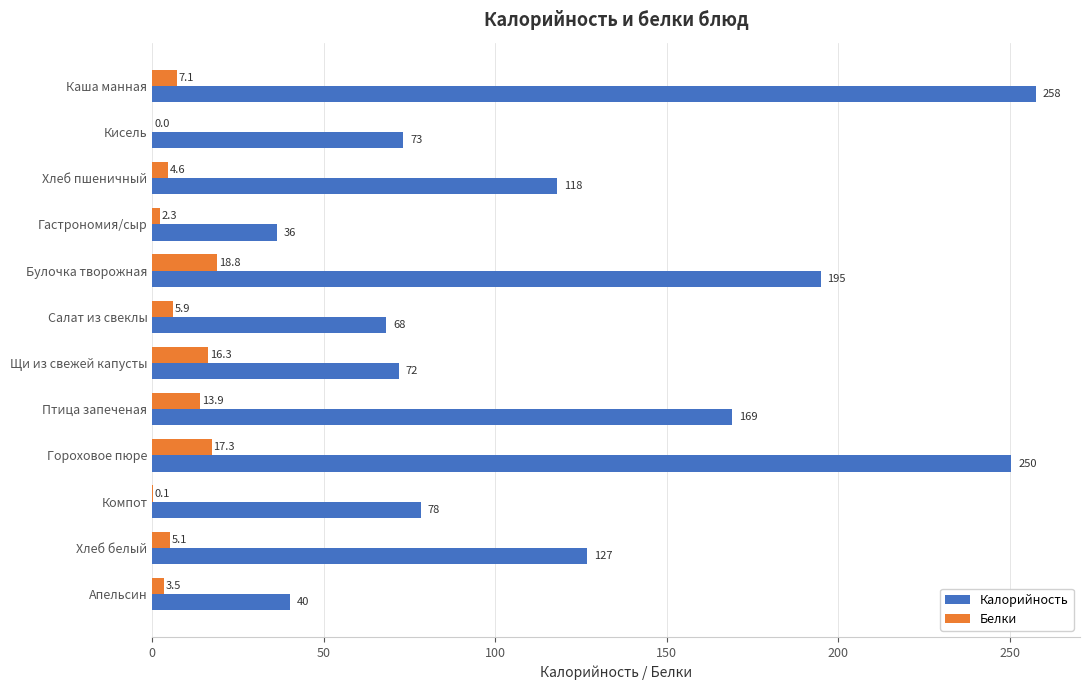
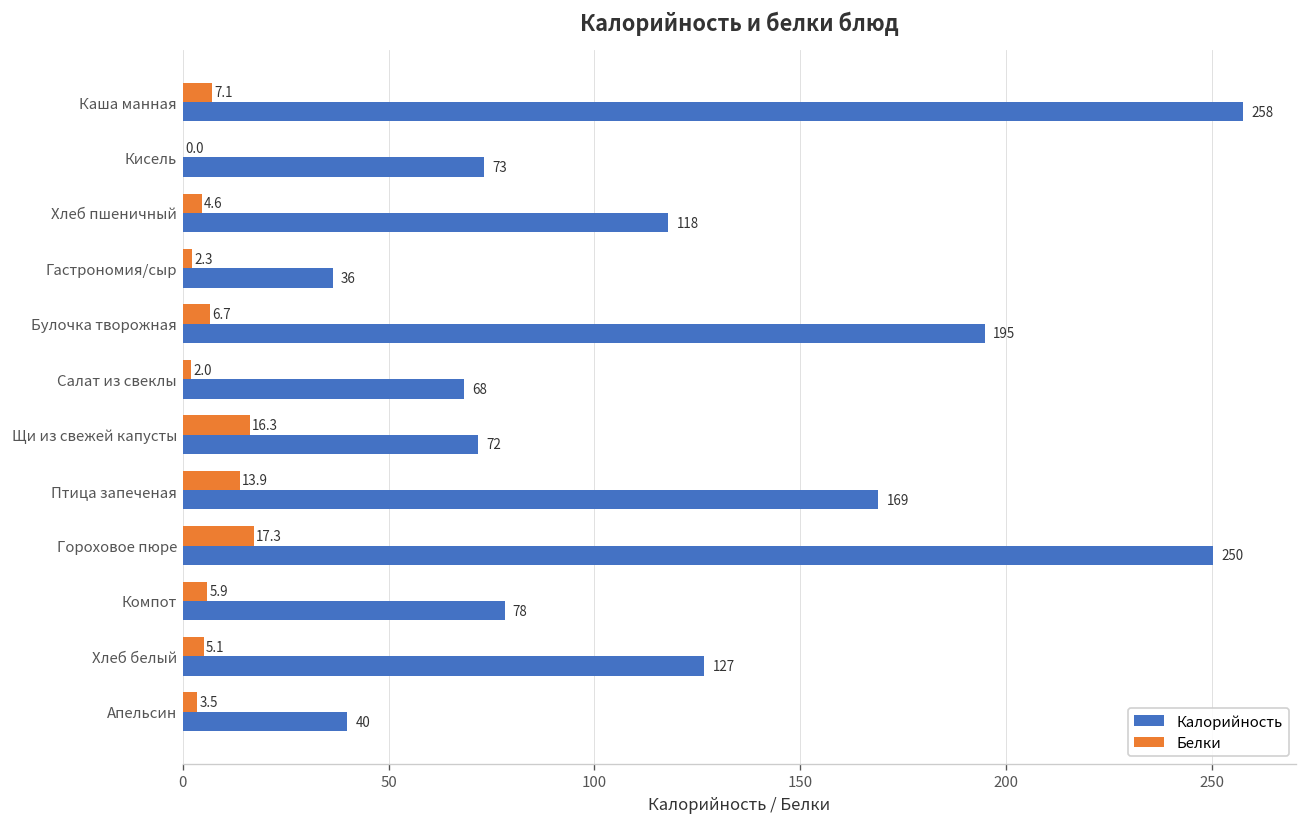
  {
    "Калорийность": {
      "Каша манная": 258,
      "Кисель": 73,
      "Хлеб пшеничный": 118,
      "Гастрономия/сыр": 36,
      "Булочка творожная": 195,
      "Салат из свеклы": 68,
      "Щи из свежей капусты": 72,
      "Птица запеченая": 169,
      "Гороховое пюре": 250,
      "Компот": 78,
      "Хлеб белый": 127,
      "Апельсин": 40
    },
    "Белки": {
      "Каша манная": 7.1,
      "Кисель": 0.0,
      "Хлеб пшеничный": 4.6,
      "Гастрономия/сыр": 2.3,
-     "Булочка творожная": 18.8,
-     "Салат из свеклы": 5.9,
+     "Булочка творожная": 6.7,
+     "Салат из свеклы": 2.0,
      "Щи из свежей капусты": 16.3,
      "Птица запеченая": 13.9,
      "Гороховое пюре": 17.3,
-     "Компот": 0.1,
+     "Компот": 5.9,
      "Хлеб белый": 5.1,
      "Апельсин": 3.5
    }
  }
